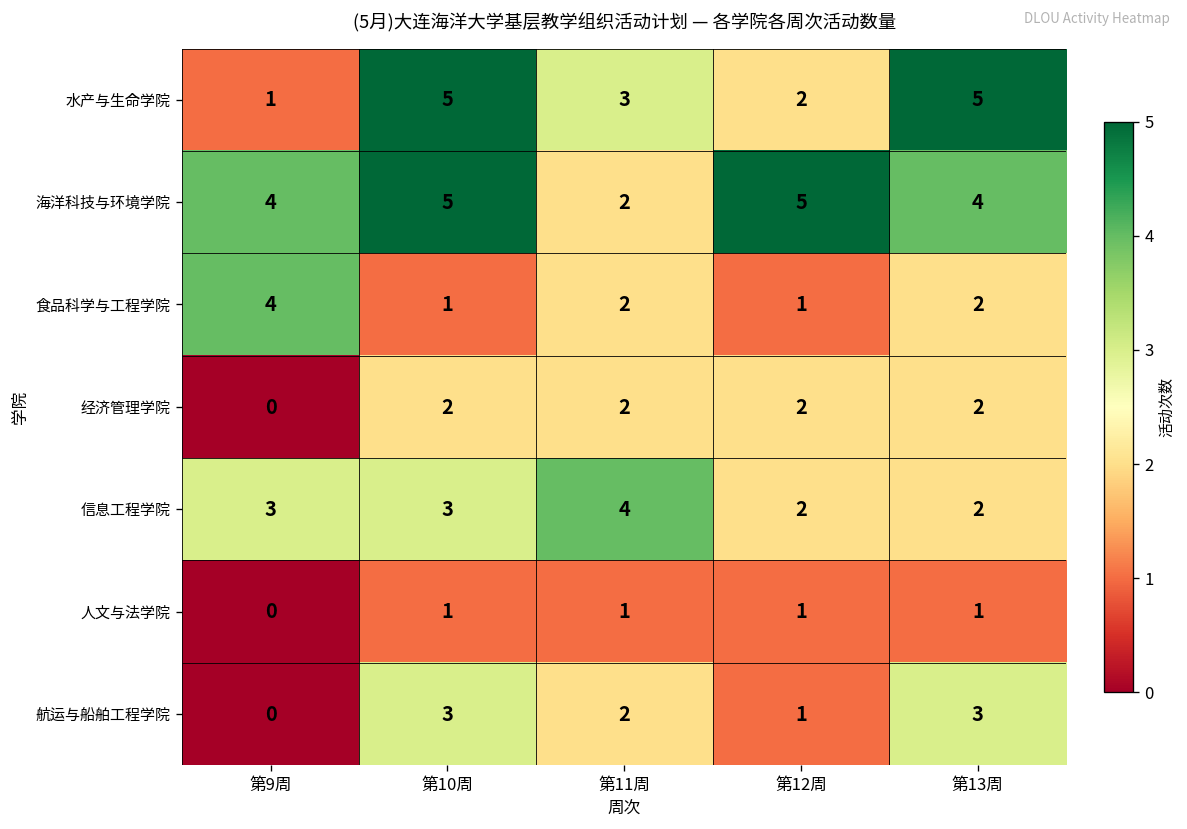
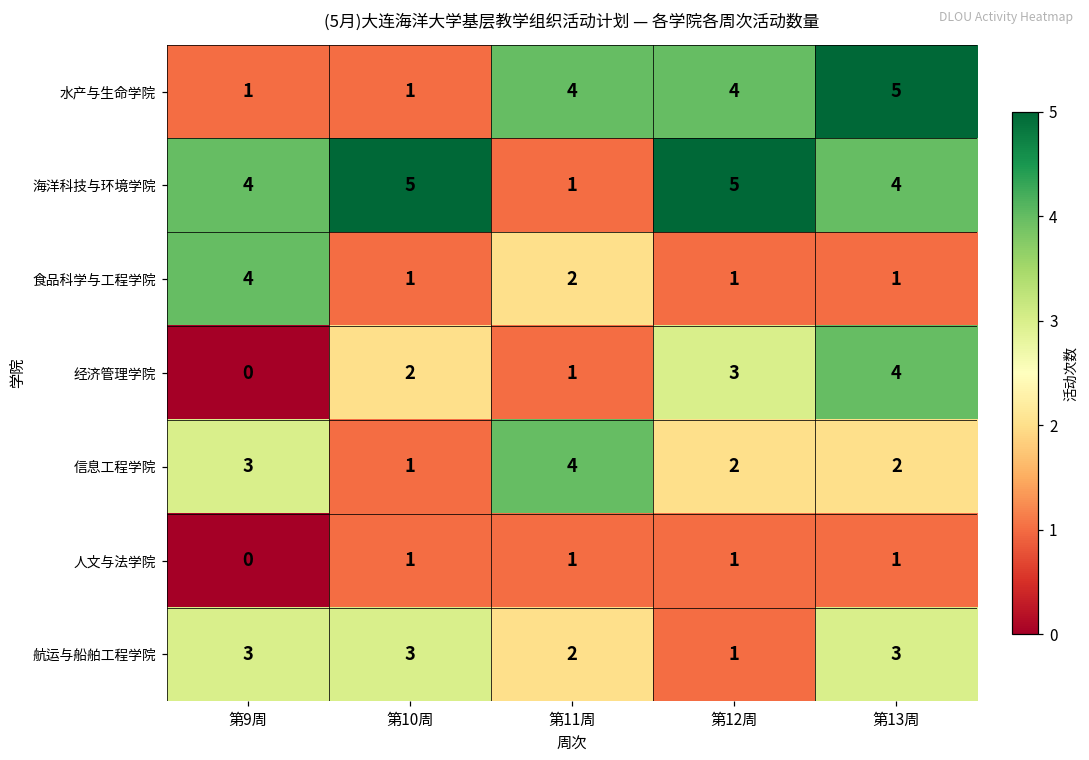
  {
    "水产与生命学院": {
      "第9周": 1,
-     "第10周": 5,
-     "第11周": 3,
-     "第12周": 2,
+     "第10周": 1,
+     "第11周": 4,
+     "第12周": 4,
      "第13周": 5
    },
    "海洋科技与环境学院": {
      "第9周": 4,
      "第10周": 5,
-     "第11周": 2,
+     "第11周": 1,
      "第12周": 5,
      "第13周": 4
    },
    "食品科学与工程学院": {
      "第9周": 4,
      "第10周": 1,
      "第11周": 2,
      "第12周": 1,
-     "第13周": 2
+     "第13周": 1
    },
    "经济管理学院": {
      "第9周": 0,
      "第10周": 2,
-     "第11周": 2,
-     "第12周": 2,
-     "第13周": 2
+     "第11周": 1,
+     "第12周": 3,
+     "第13周": 4
    },
    "信息工程学院": {
      "第9周": 3,
-     "第10周": 3,
+     "第10周": 1,
      "第11周": 4,
      "第12周": 2,
      "第13周": 2
    },
    "人文与法学院": {
      "第9周": 0,
      "第10周": 1,
      "第11周": 1,
      "第12周": 1,
      "第13周": 1
    },
    "航运与船舶工程学院": {
-     "第9周": 0,
+     "第9周": 3,
      "第10周": 3,
      "第11周": 2,
      "第12周": 1,
      "第13周": 3
    }
  }
